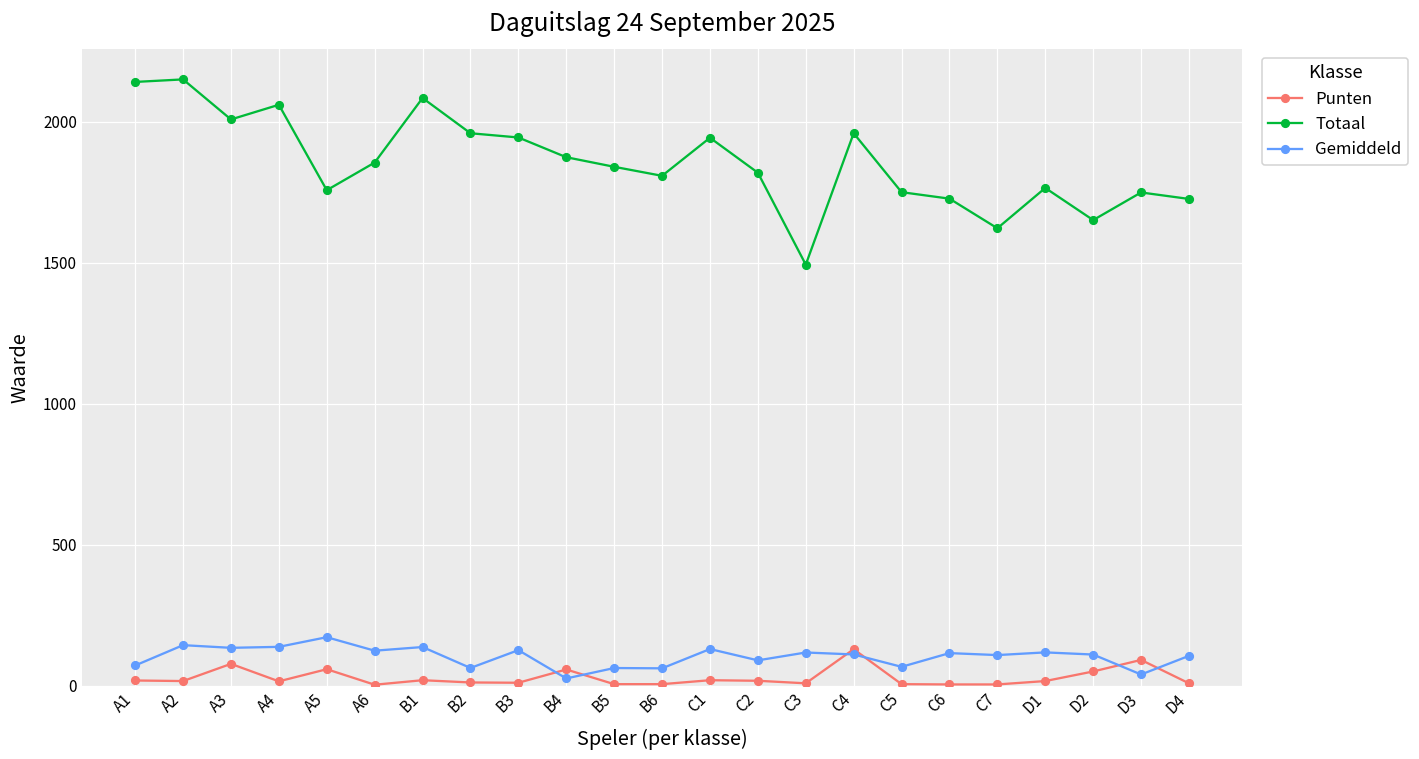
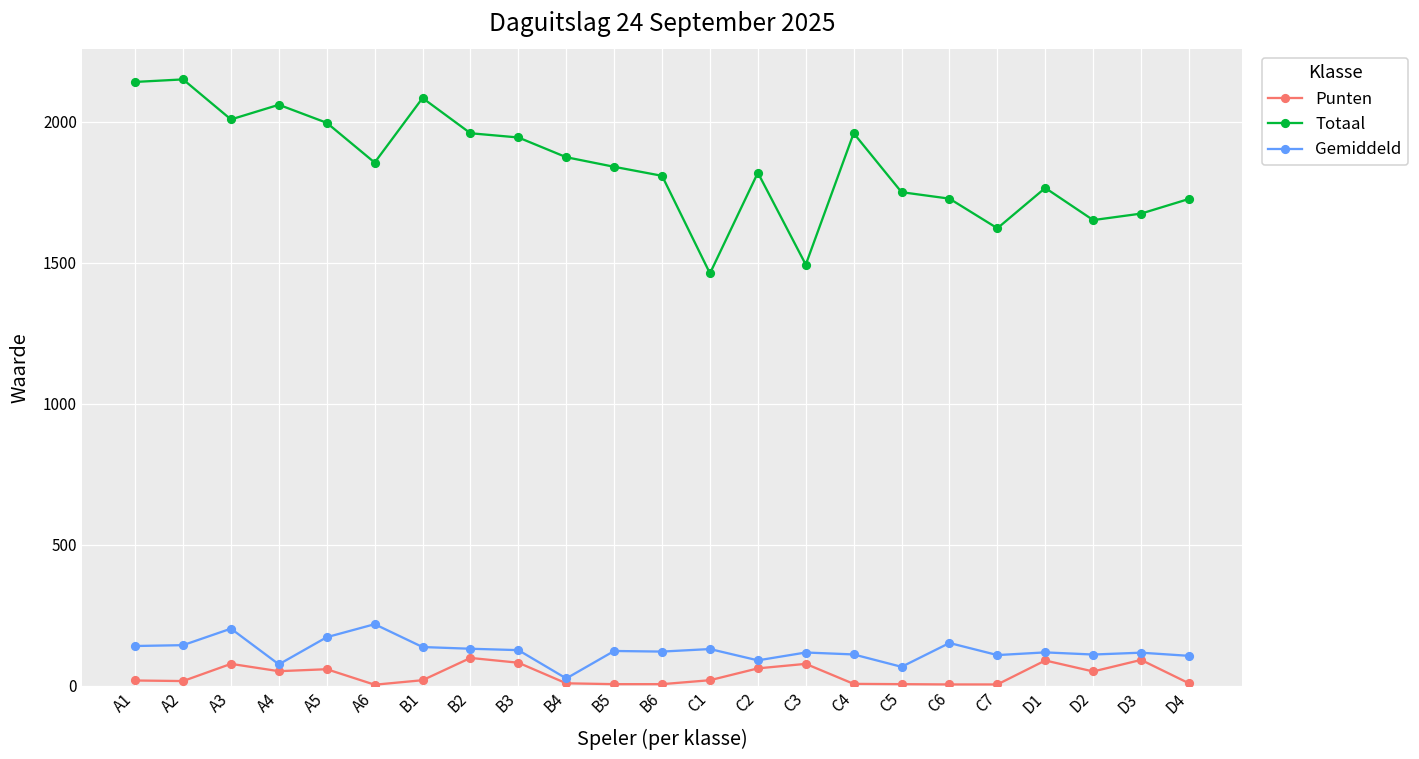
  {
    "Punten": {
      "A1": 20,
      "A2": 20,
      "A3": 80,
-     "A4": 20,
+     "A4": 50,
      "A5": 60,
      "A6": 0,
      "B1": 20,
-     "B2": 10,
-     "B3": 10,
-     "B4": 60,
+     "B2": 100,
+     "B3": 80,
+     "B4": 10,
      "B5": 10,
      "B6": 10,
      "C1": 20,
-     "C2": 20,
-     "C3": 10,
-     "C4": 130,
+     "C2": 60,
+     "C3": 80,
+     "C4": 10,
      "C5": 10,
      "C6": 0,
      "C7": 0,
-     "D1": 20,
+     "D1": 90,
      "D2": 50,
      "D3": 90,
      "D4": 10
    },
    "Totaal": {
      "A1": 2140,
      "A2": 2150,
      "A3": 2010,
      "A4": 2060,
-     "A5": 1760,
+     "A5": 2000,
      "A6": 1860,
      "B1": 2080,
      "B2": 1960,
      "B3": 1940,
      "B4": 1870,
      "B5": 1840,
      "B6": 1810,
-     "C1": 1940,
+     "C1": 1460,
      "C2": 1820,
      "C3": 1490,
      "C4": 1960,
      "C5": 1750,
      "C6": 1730,
      "C7": 1620,
      "D1": 1770,
      "D2": 1650,
-     "D3": 1750,
+     "D3": 1670,
      "D4": 1730
    },
    "Gemiddeld": {
-     "A1": 70,
+     "A1": 140,
      "A2": 140,
-     "A3": 130,
-     "A4": 140,
+     "A3": 200,
+     "A4": 80,
      "A5": 170,
-     "A6": 120,
+     "A6": 220,
      "B1": 140,
-     "B2": 60,
+     "B2": 130,
      "B3": 130,
      "B4": 30,
-     "B5": 60,
-     "B6": 60,
+     "B5": 120,
+     "B6": 120,
      "C1": 130,
      "C2": 90,
      "C3": 120,
      "C4": 110,
      "C5": 70,
-     "C6": 120,
+     "C6": 150,
      "C7": 110,
      "D1": 120,
      "D2": 110,
-     "D3": 40,
+     "D3": 120,
      "D4": 110
    }
  }
